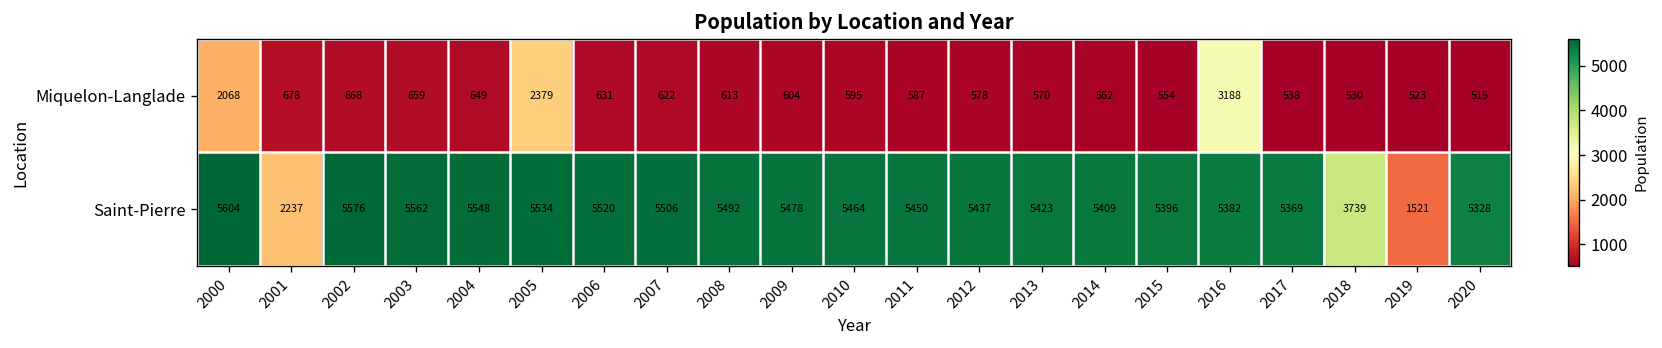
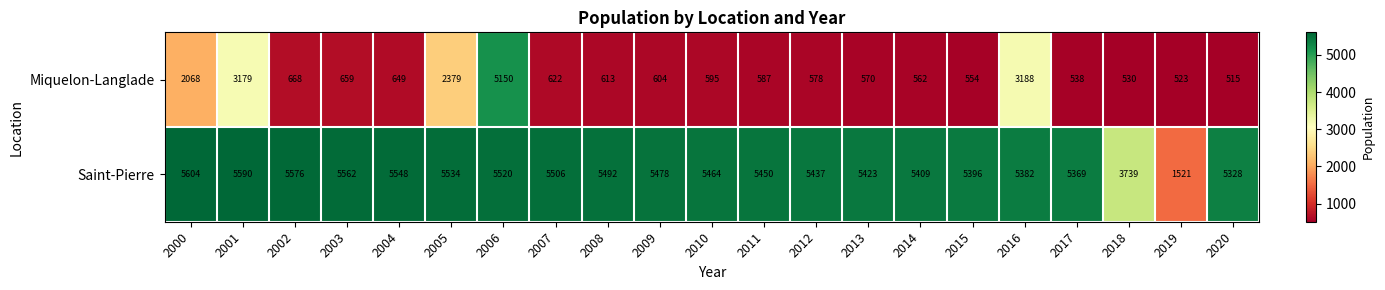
  {
    "Miquelon-Langlade": {
      "2000": 2068,
-     "2001": 678,
+     "2001": 3179,
      "2002": 668,
      "2003": 659,
      "2004": 649,
      "2005": 2379,
-     "2006": 631,
+     "2006": 5150,
      "2007": 622,
      "2008": 613,
      "2009": 604,
      "2010": 595,
      "2011": 587,
      "2012": 578,
      "2013": 570,
      "2014": 562,
      "2015": 554,
      "2016": 3188,
      "2017": 538,
      "2018": 530,
      "2019": 523,
      "2020": 515
    },
    "Saint-Pierre": {
      "2000": 5604,
-     "2001": 2237,
+     "2001": 5590,
      "2002": 5576,
      "2003": 5562,
      "2004": 5548,
      "2005": 5534,
      "2006": 5520,
      "2007": 5506,
      "2008": 5492,
      "2009": 5478,
      "2010": 5464,
      "2011": 5450,
      "2012": 5437,
      "2013": 5423,
      "2014": 5409,
      "2015": 5396,
      "2016": 5382,
      "2017": 5369,
      "2018": 3739,
      "2019": 1521,
      "2020": 5328
    }
  }
